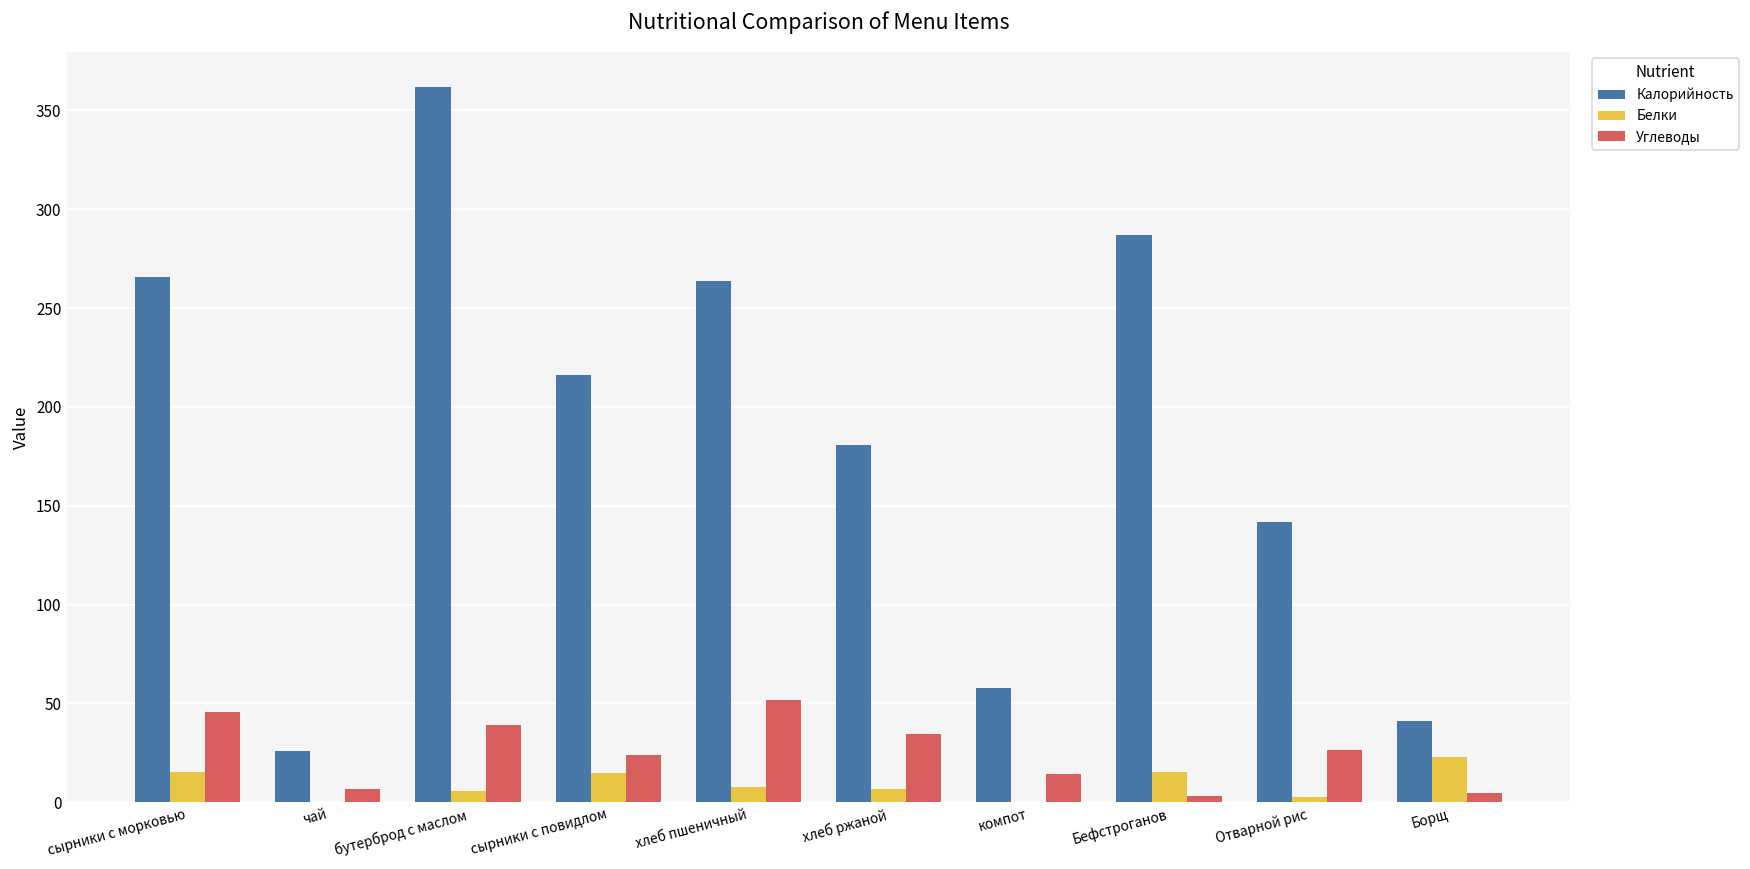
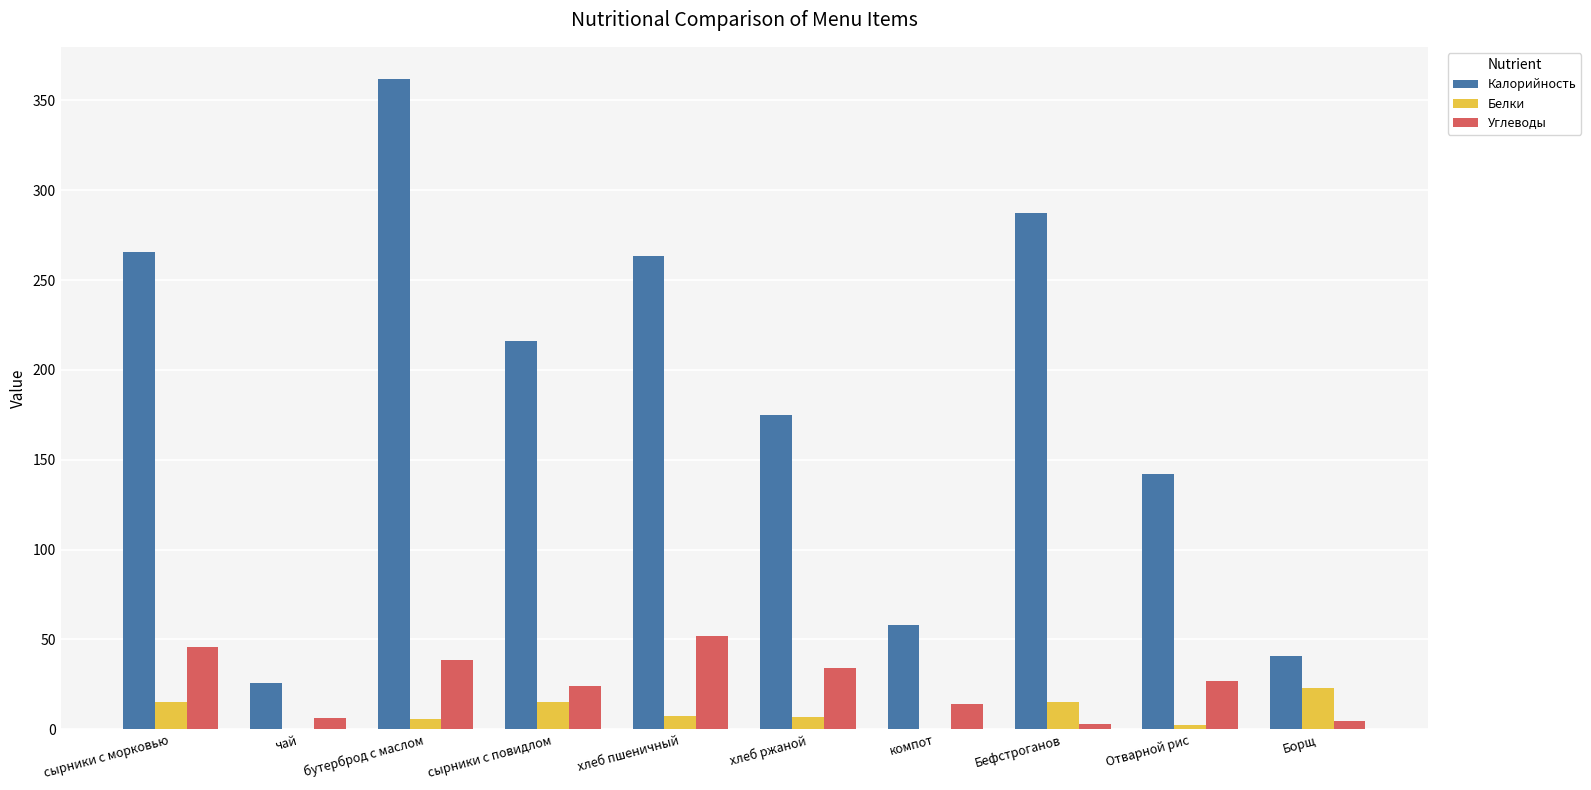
  {
    "Калорийность": {
      "сырники с морковью": 266,
      "чай": 26,
      "бутерброд с маслом": 362,
      "сырники с повидлом": 216,
      "хлеб пшеничный": 264,
-     "хлеб ржаной": 181,
+     "хлеб ржаной": 175,
      "компот": 58,
      "Бефстроганов": 287,
      "Отварной рис": 142,
      "Борщ": 41
    },
    "Белки": {
      "сырники с морковью": 15,
      "чай": 0,
      "бутерброд с маслом": 6,
      "сырники с повидлом": 15,
      "хлеб пшеничный": 8,
      "хлеб ржаной": 7,
      "Бефстроганов": 15,
      "Отварной рис": 3,
      "Борщ": 23
    },
    "Углеводы": {
      "сырники с морковью": 46,
      "чай": 6,
      "бутерброд с маслом": 39,
      "сырники с повидлом": 24,
      "хлеб пшеничный": 52,
      "хлеб ржаной": 34,
      "компот": 14,
      "Бефстроганов": 3,
      "Отварной рис": 27,
      "Борщ": 5
    }
  }
